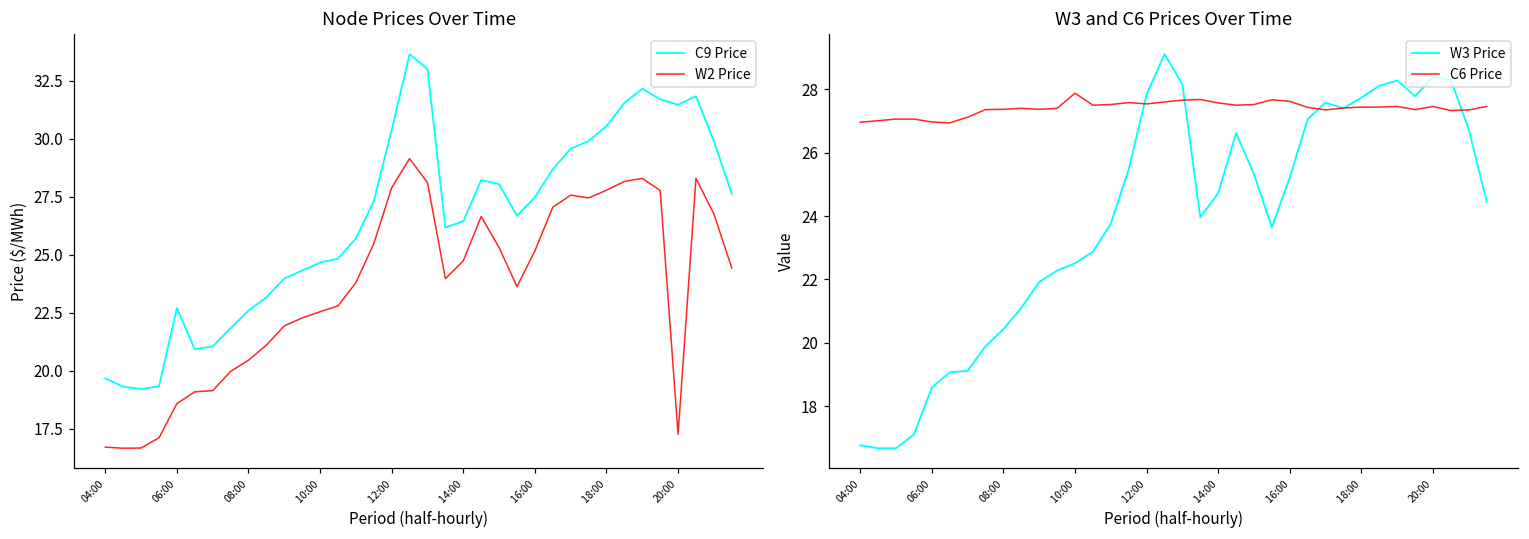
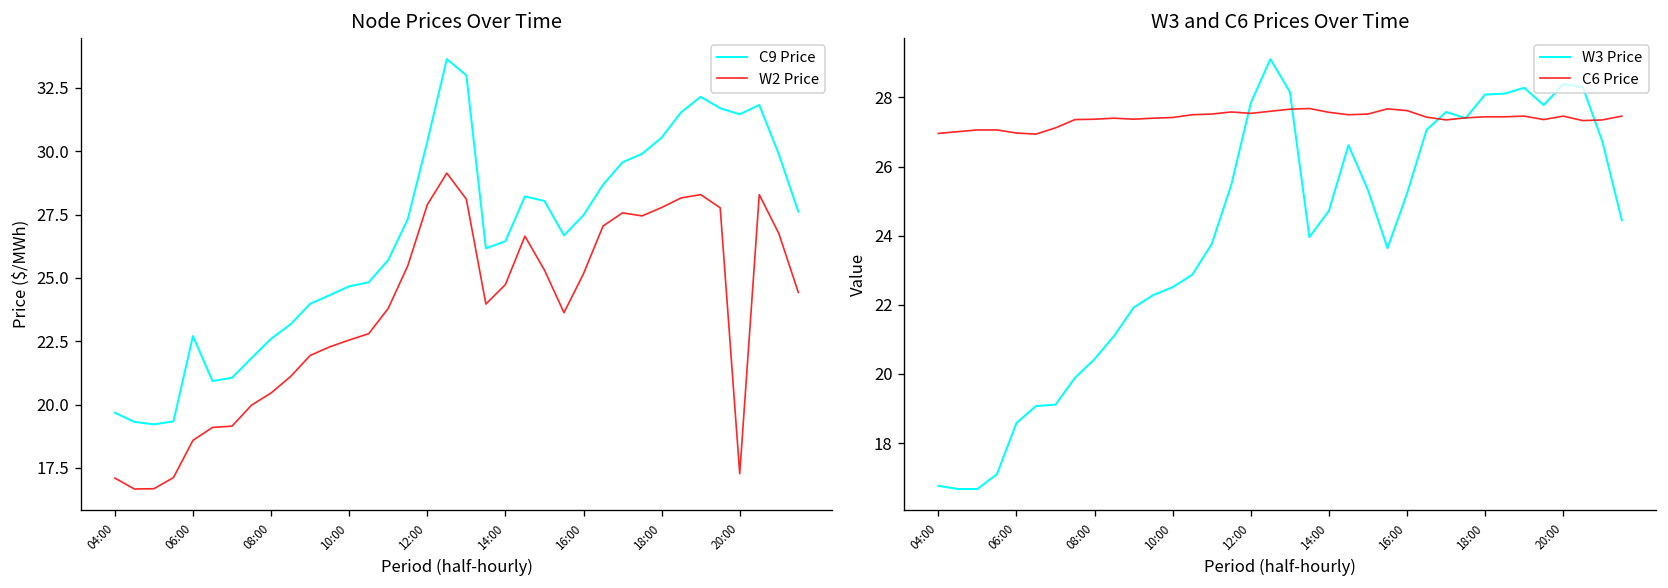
  {
    "Node Prices Over Time": {
      "C9 Price": {
        "04:00": 19.7,
        "06:00": 22.7,
        "08:00": 22.6,
        "10:00": 24.7,
        "12:00": 30.4,
        "14:00": 26.5,
        "16:00": 27.5,
        "18:00": 30.5,
        "20:00": 31.5
      },
      "W2 Price": {
-       "04:00": 16.7,
+       "04:00": 17.1,
        "06:00": 18.6,
        "08:00": 20.5,
        "10:00": 22.5,
        "12:00": 27.9,
        "14:00": 24.7,
        "16:00": 25.2,
        "18:00": 27.8,
        "20:00": 17.3
      }
    },
    "W3 and C6 Prices Over Time": {
      "W3 Price": {
        "04:00": 16.8,
        "06:00": 18.6,
        "08:00": 20.4,
        "10:00": 22.5,
        "12:00": 27.8,
        "14:00": 24.7,
        "16:00": 25.2,
-       "18:00": 27.7
+       "18:00": 28.1
      },
      "C6 Price": {
        "04:00": 27.0,
        "06:00": 27.0,
        "08:00": 27.4,
-       "10:00": 27.9,
+       "10:00": 27.4,
        "12:00": 27.5,
        "14:00": 27.6,
        "16:00": 27.6,
        "18:00": 27.4,
        "20:00": 27.5
      }
    }
  }
